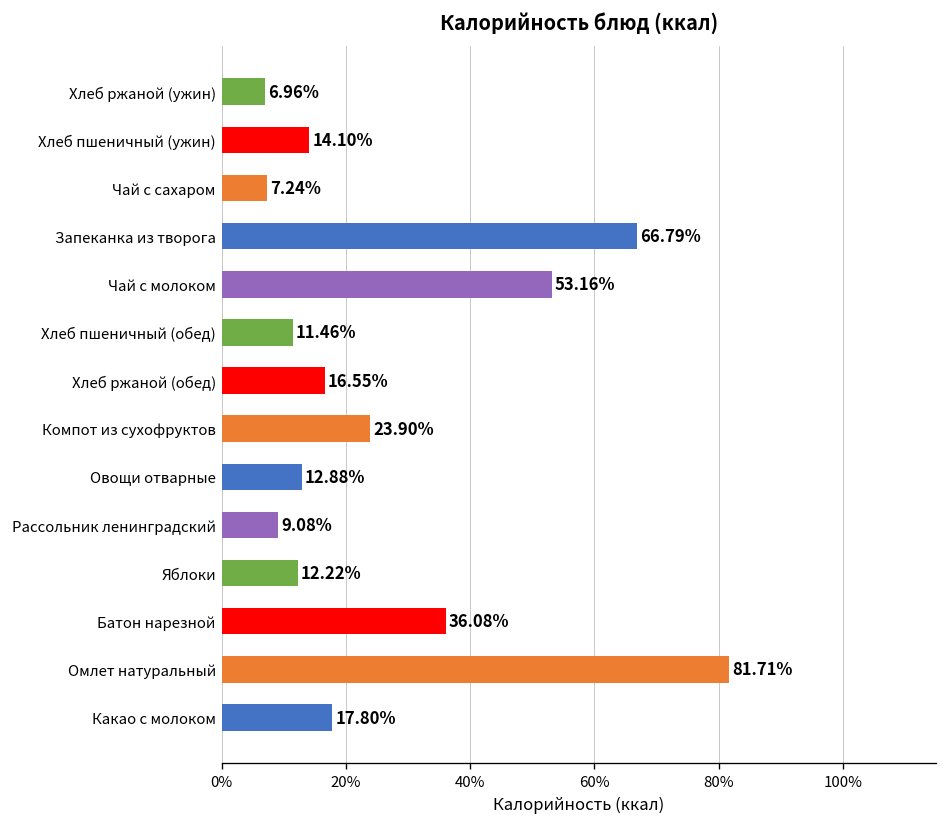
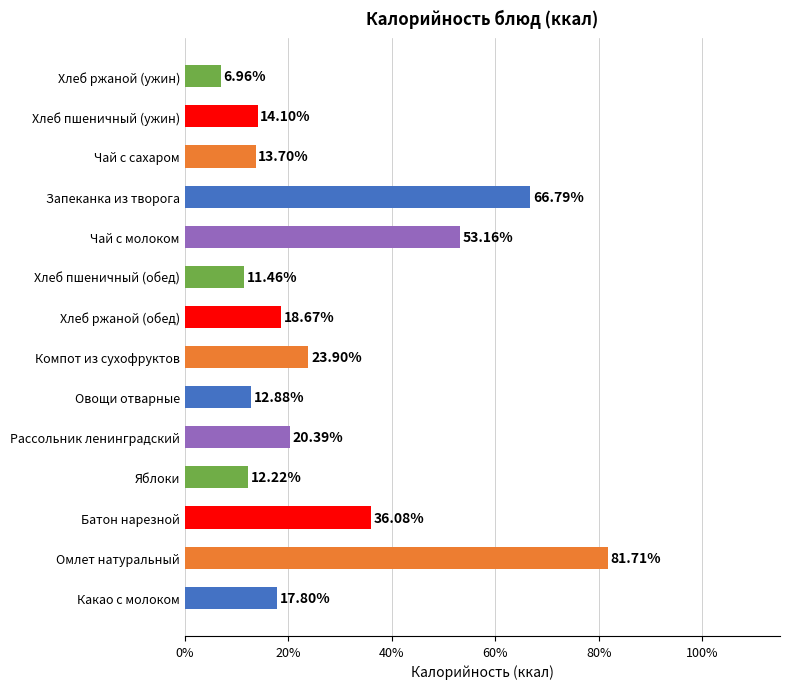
  {
    "Хлеб ржаной (ужин)": "6.96%",
    "Хлеб пшеничный (ужин)": "14.10%",
-   "Чай с сахаром": "7.24%",
+   "Чай с сахаром": "13.70%",
    "Запеканка из творога": "66.79%",
    "Чай с молоком": "53.16%",
    "Хлеб пшеничный (обед)": "11.46%",
-   "Хлеб ржаной (обед)": "16.55%",
+   "Хлеб ржаной (обед)": "18.67%",
    "Компот из сухофруктов": "23.90%",
    "Овощи отварные": "12.88%",
-   "Рассольник ленинградский": "9.08%",
+   "Рассольник ленинградский": "20.39%",
    "Яблоки": "12.22%",
    "Батон нарезной": "36.08%",
    "Омлет натуральный": "81.71%",
    "Какао с молоком": "17.80%"
  }
